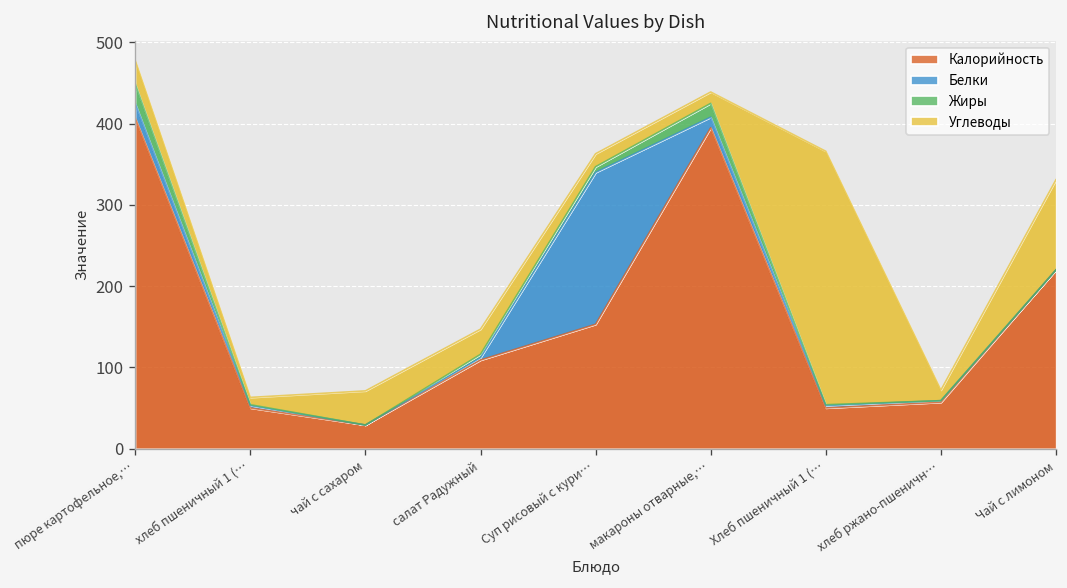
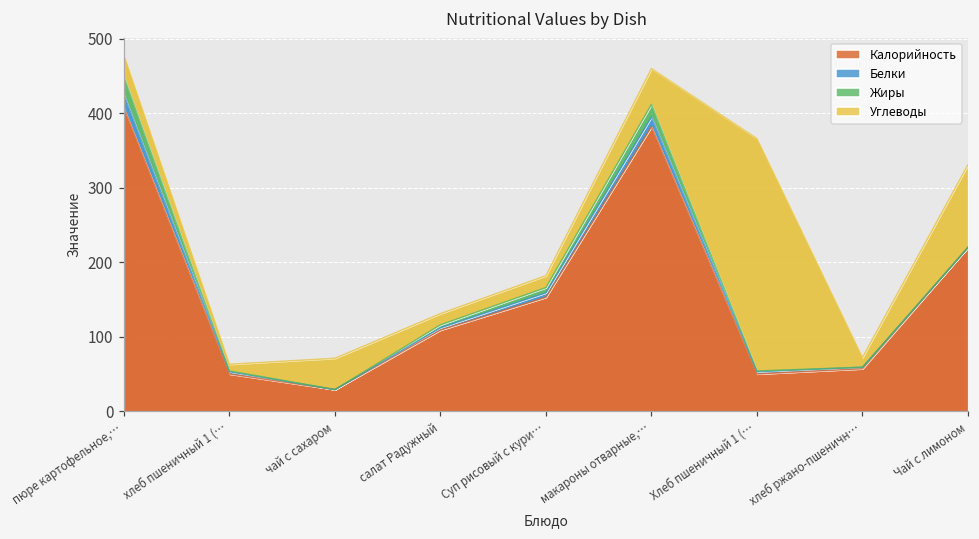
  {
    "Калорийность": {
      "пюре картофельное,…": 410,
      "Суп рисовый с кури…": 150,
-     "макароны отварные,…": 400
+     "макароны отварные,…": 380
    },
    "Белки": {
      "пюре картофельное,…": 20,
-     "Суп рисовый с кури…": 190,
+     "Суп рисовый с кури…": 10,
      "макароны отварные,…": 10
    },
    "Жиры": {
      "пюре картофельное,…": 20,
      "салат Радужный": 0,
      "Суп рисовый с кури…": 10,
      "макароны отварные,…": 20
    },
    "Углеводы": {
      "пюре картофельное,…": 30,
      "хлеб пшеничный 1 (…": 10,
      "чай с сахаром": 40,
-     "салат Радужный": 30,
+     "салат Радужный": 20,
      "Суп рисовый с кури…": 20,
-     "макароны отварные,…": 10,
+     "макароны отварные,…": 50,
      "Хлеб пшеничный 1 (…": 310,
      "хлеб ржано-пшеничн…": 10,
      "Чай с лимоном": 110
    }
  }
